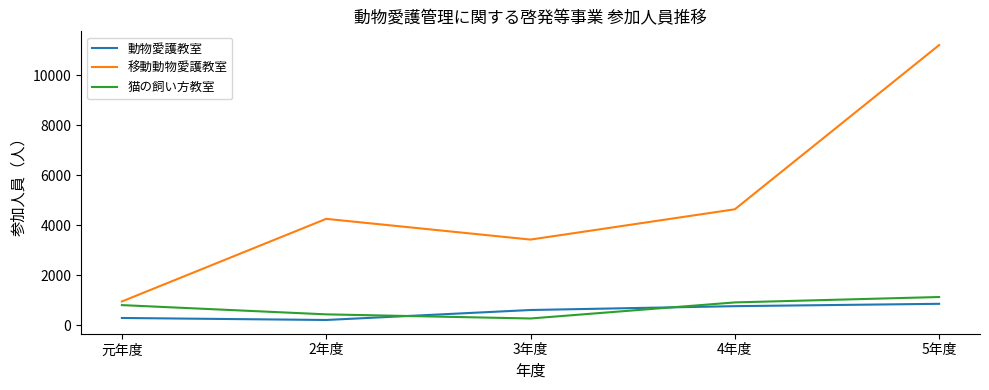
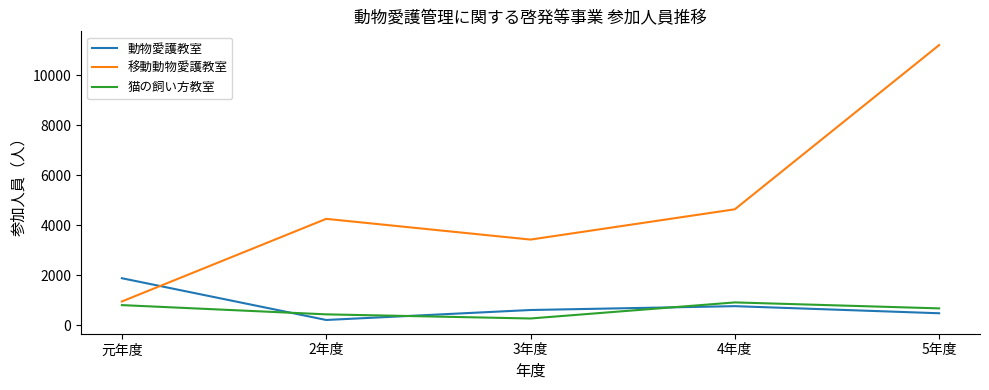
  {
    "動物愛護教室": {
-     "元年度": 300,
+     "元年度": 1900,
      "2年度": 200,
      "3年度": 600,
      "4年度": 800,
-     "5年度": 900
+     "5年度": 500
    },
    "移動動物愛護教室": {
      "元年度": 900,
      "2年度": 4300,
      "3年度": 3400,
      "4年度": 4600,
      "5年度": 11200
    },
    "猫の飼い方教室": {
      "元年度": 800,
      "2年度": 400,
      "3年度": 300,
      "4年度": 900,
-     "5年度": 1100
+     "5年度": 700
    }
  }
